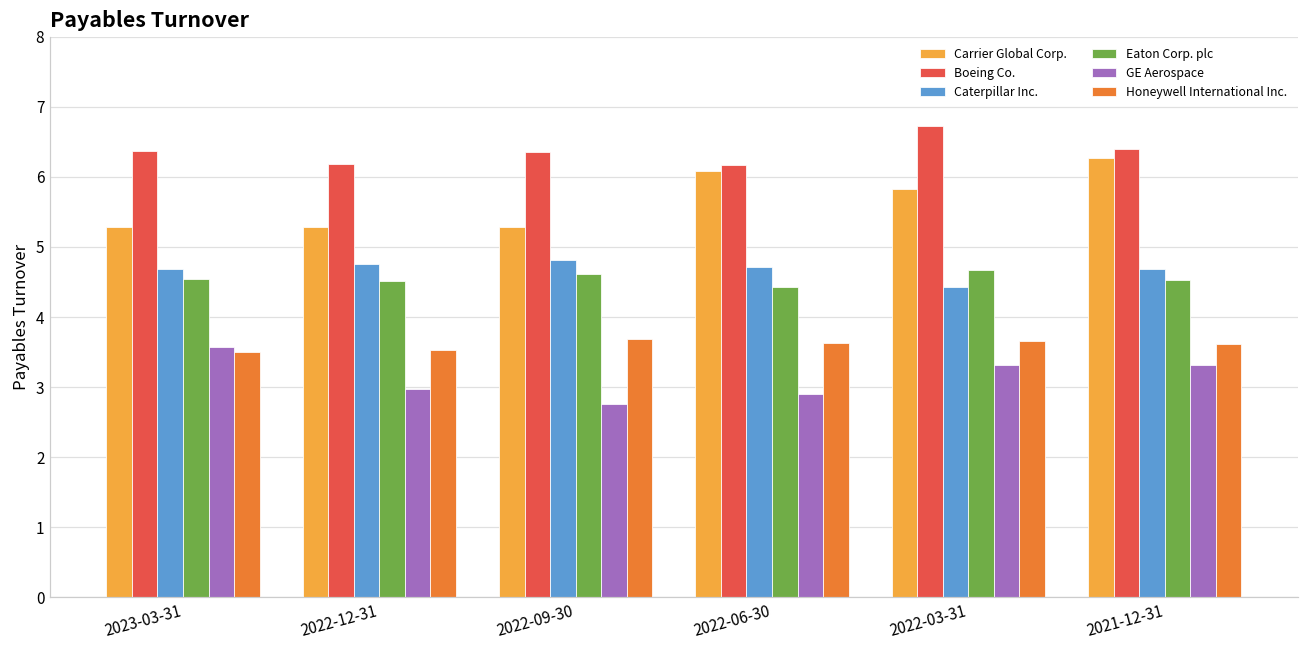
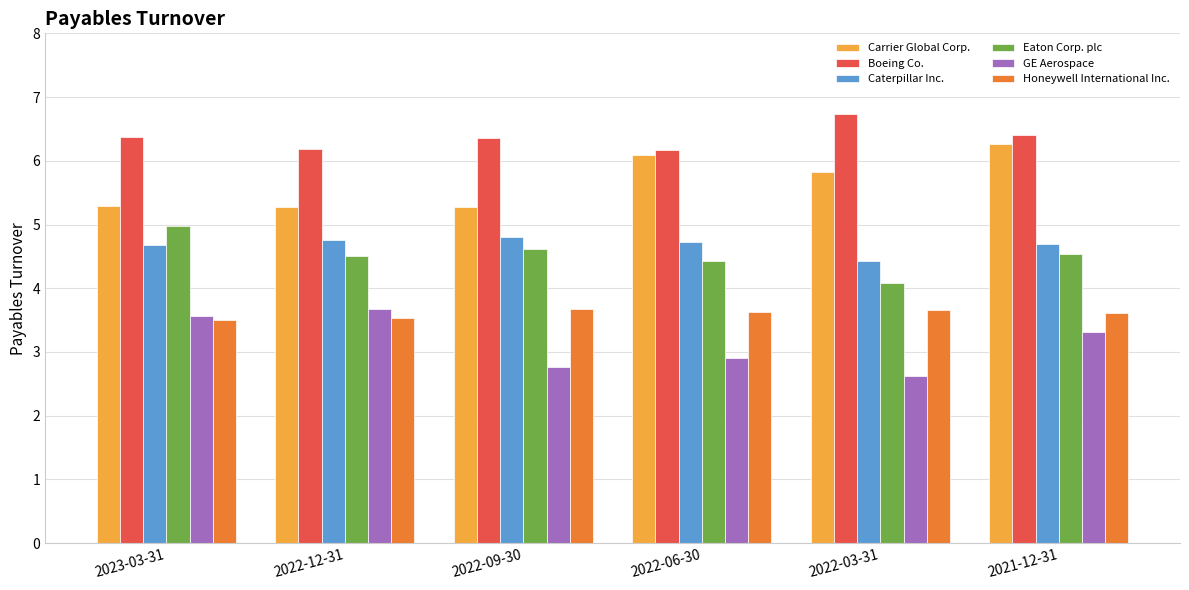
  {
    "Caterpillar Inc.": {
      "2023-03-31": 4.7,
      "2022-12-31": 4.8,
      "2022-09-30": 4.8,
      "2022-06-30": 4.7,
      "2022-03-31": 4.4,
      "2021-12-31": 4.7
    },
    "Eaton Corp. plc": {
-     "2023-03-31": 4.6,
+     "2023-03-31": 5.0,
      "2022-12-31": 4.5,
      "2022-09-30": 4.6,
      "2022-06-30": 4.4,
-     "2022-03-31": 4.7,
+     "2022-03-31": 4.1,
      "2021-12-31": 4.5
    },
    "GE Aerospace": {
      "2023-03-31": 3.6,
-     "2022-12-31": 3.0,
+     "2022-12-31": 3.7,
      "2022-09-30": 2.8,
      "2022-06-30": 2.9,
-     "2022-03-31": 3.3,
+     "2022-03-31": 2.6,
      "2021-12-31": 3.3
    }
  }
